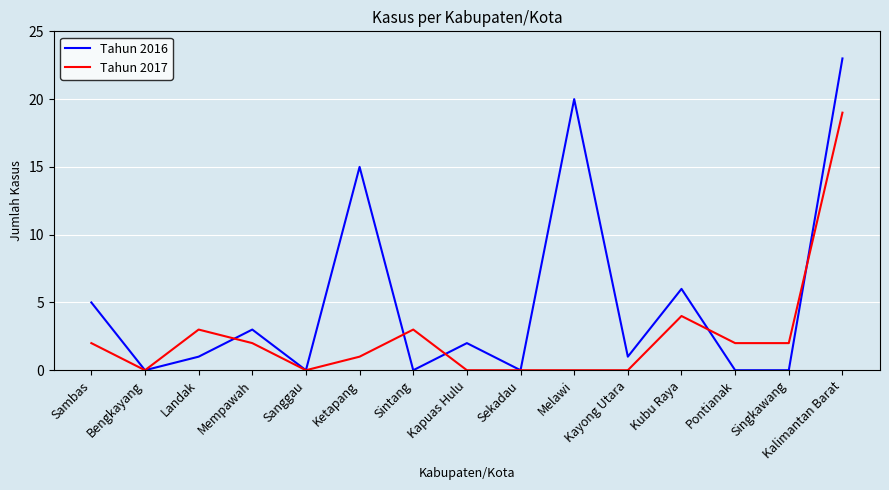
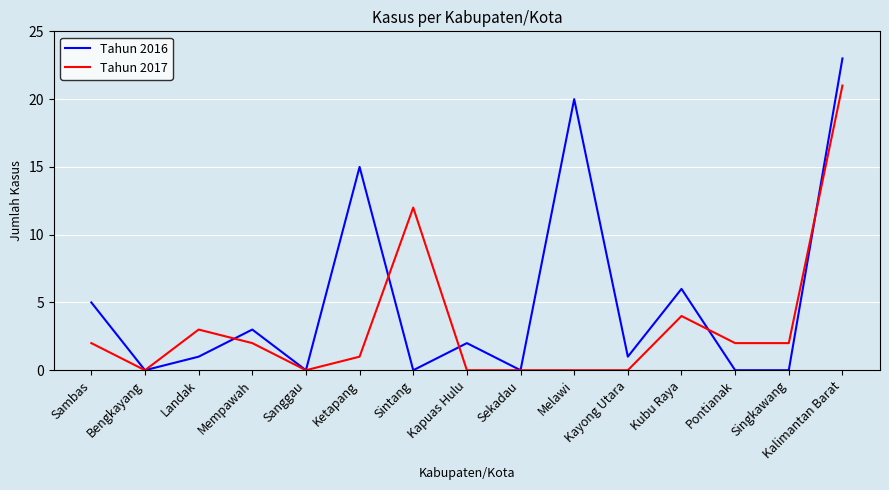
  {
    "Tahun 2016": {
      "Sambas": 5,
      "Landak": 1,
      "Mempawah": 3,
      "Ketapang": 15,
      "Sintang": 0,
      "Kapuas Hulu": 2,
      "Melawi": 20,
      "Kayong Utara": 1,
      "Kubu Raya": 6,
      "Pontianak": 0,
      "Singkawang": 0,
      "Kalimantan Barat": 23
    },
    "Tahun 2017": {
      "Sambas": 2,
      "Landak": 3,
      "Mempawah": 2,
      "Ketapang": 1,
-     "Sintang": 3,
+     "Sintang": 12,
      "Kapuas Hulu": 0,
      "Melawi": 0,
      "Kayong Utara": 0,
      "Kubu Raya": 4,
      "Pontianak": 2,
      "Singkawang": 2,
-     "Kalimantan Barat": 19
+     "Kalimantan Barat": 21
    }
  }
